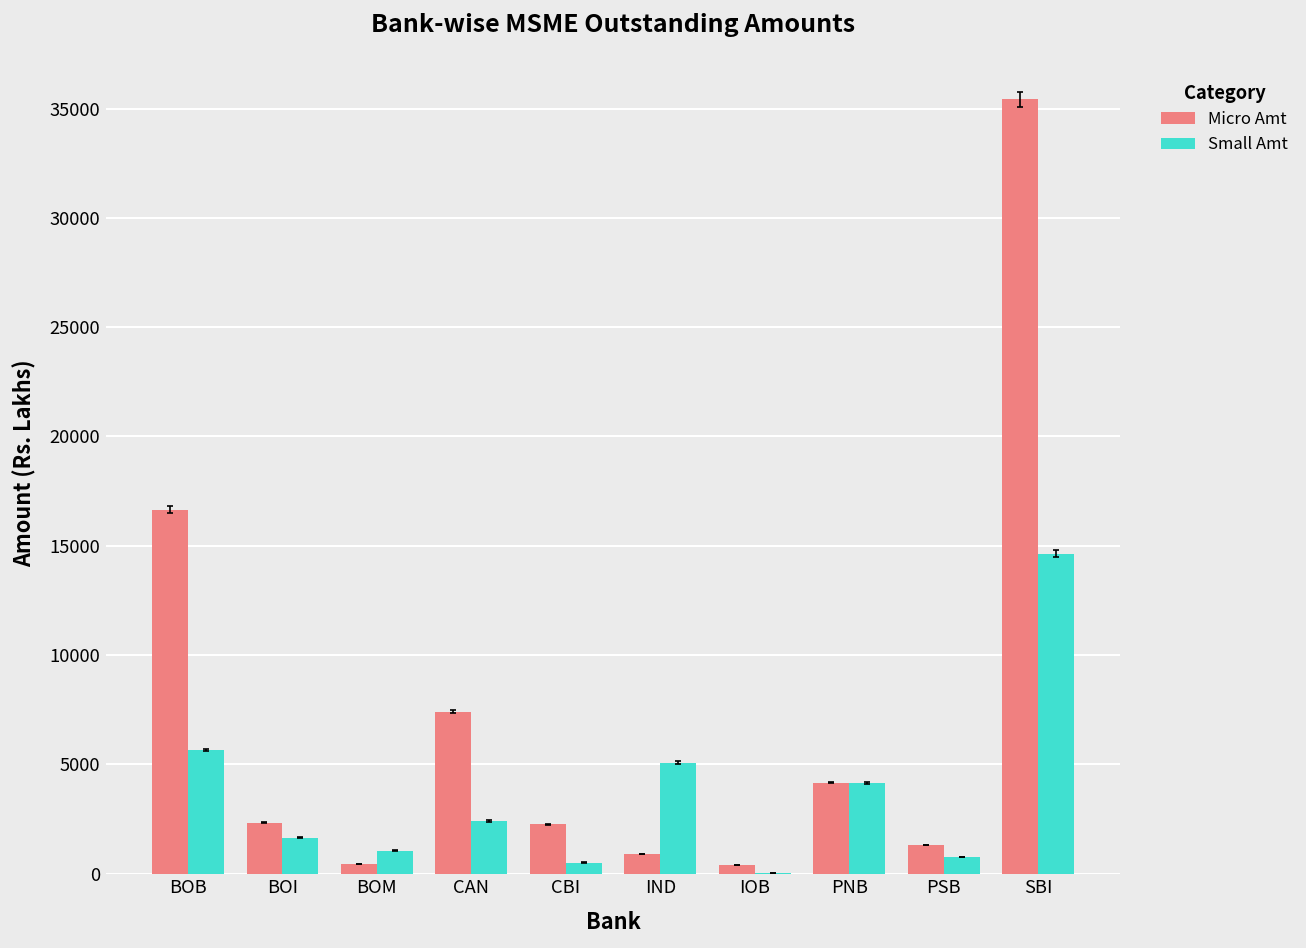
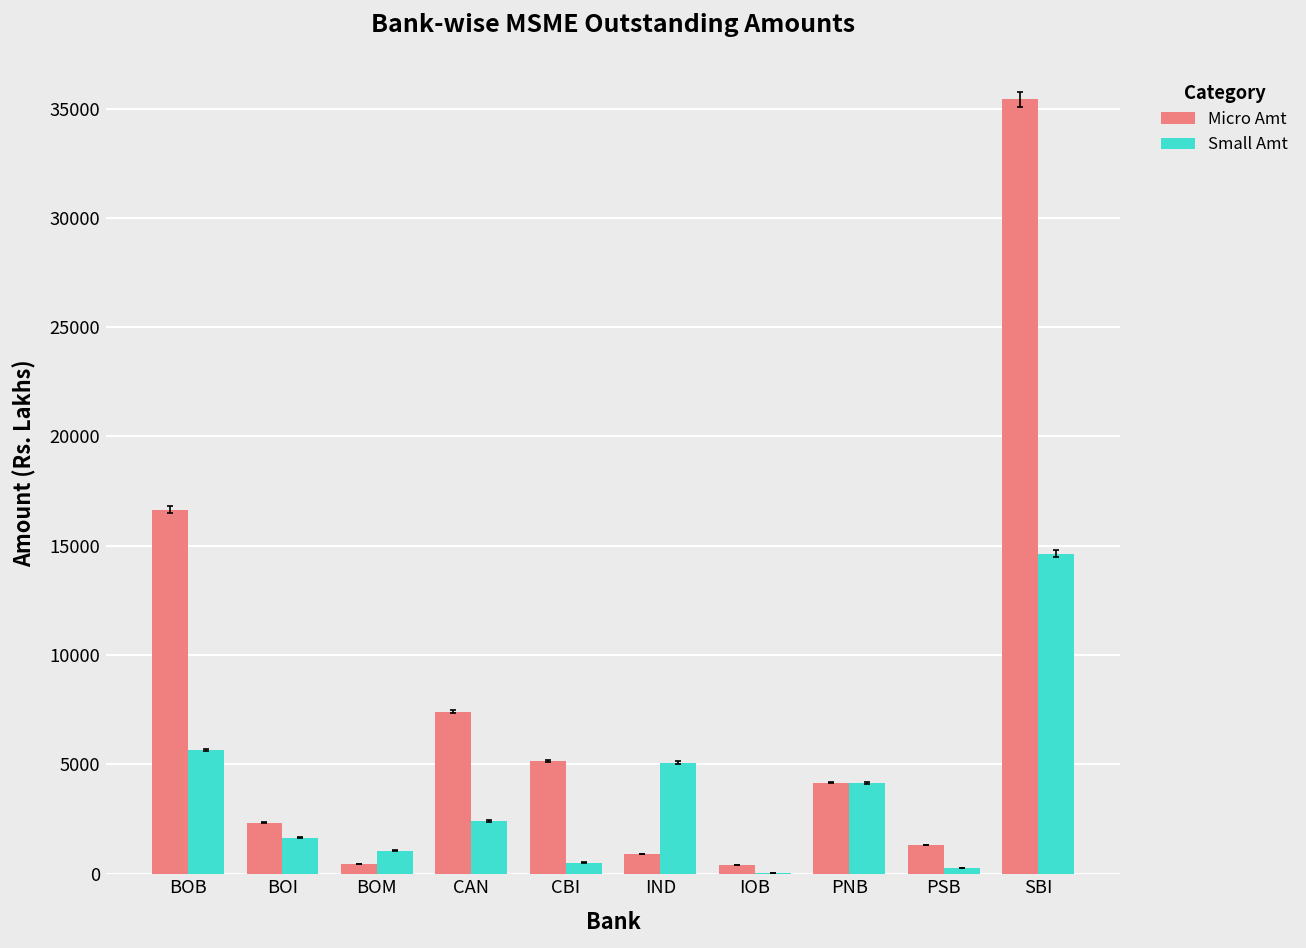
  {
    "Micro Amt": {
      "BOB": 16700,
      "BOI": 2300,
      "BOM": 400,
      "CAN": 7400,
-     "CBI": 2300,
+     "CBI": 5200,
      "IND": 900,
      "IOB": 400,
      "PNB": 4200,
      "PSB": 1300,
      "SBI": 35400
    },
    "Small Amt": {
      "BOB": 5600,
      "BOI": 1600,
      "BOM": 1100,
      "CAN": 2400,
      "CBI": 500,
      "IND": 5100,
      "PNB": 4100,
-     "PSB": 800,
+     "PSB": 300,
      "SBI": 14600
    }
  }
